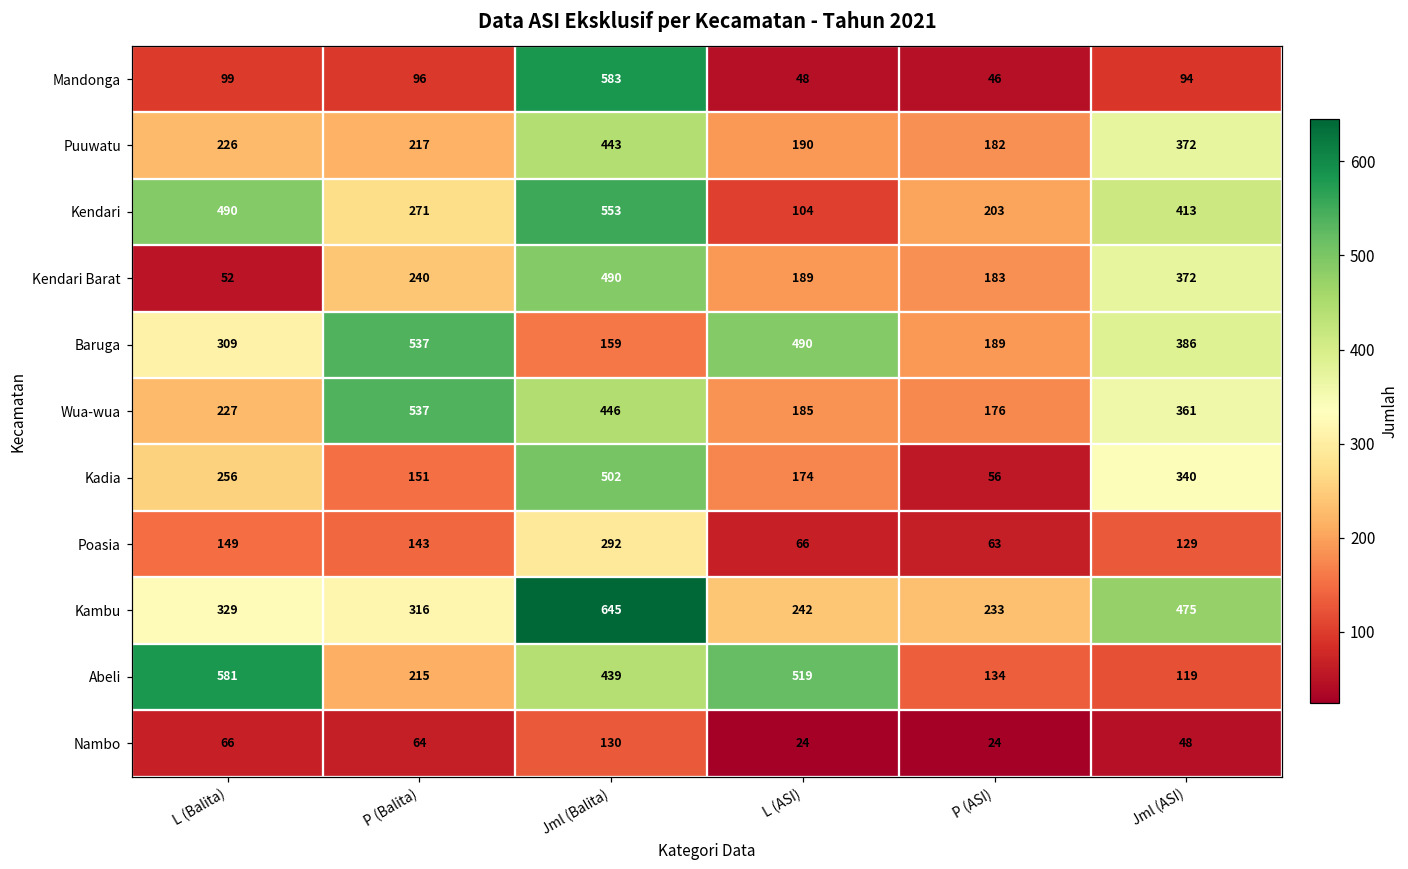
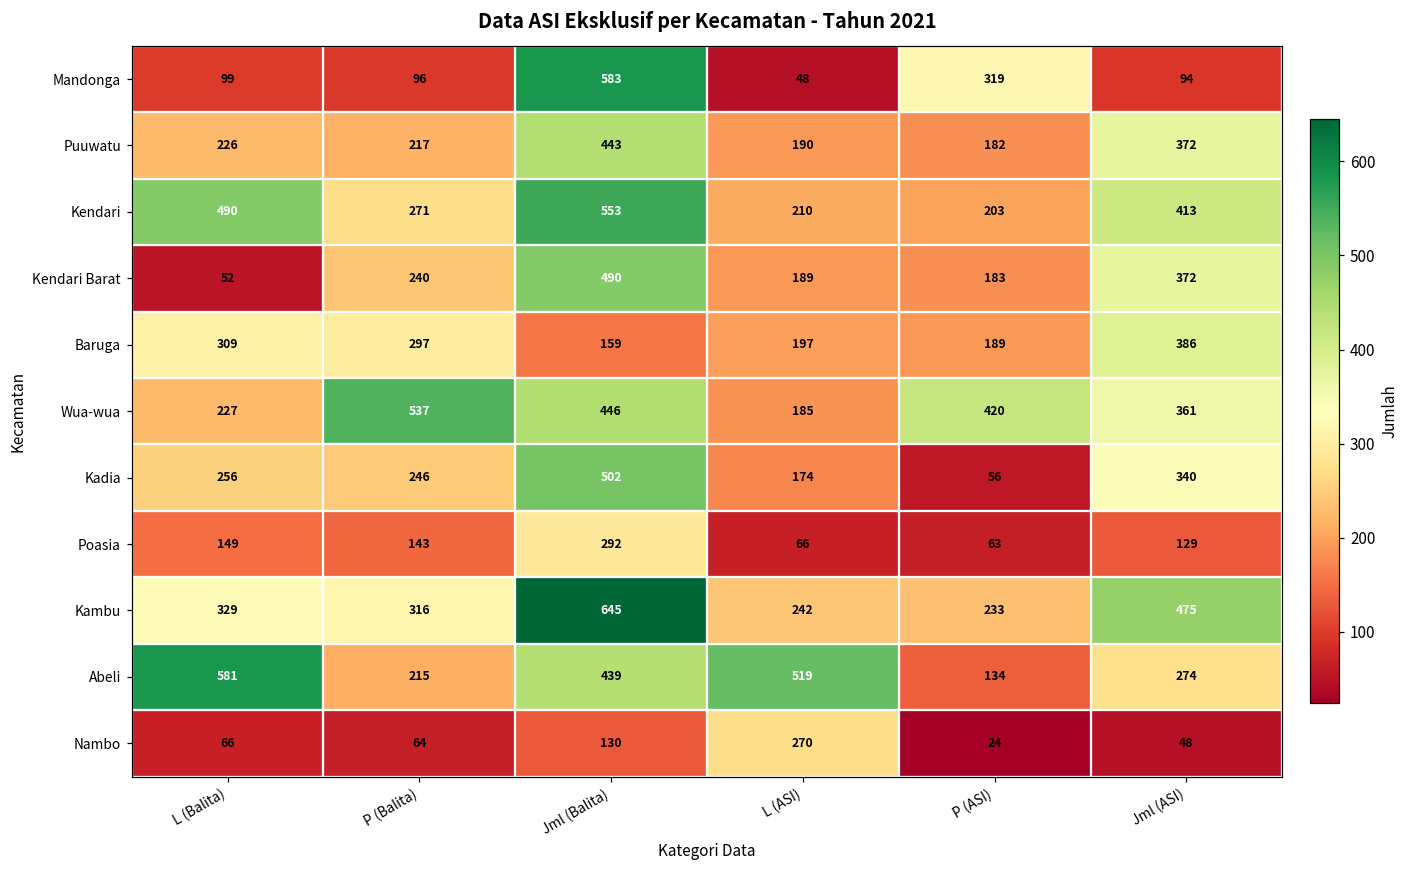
  {
    "Mandonga": {
      "L (Balita)": 99,
      "P (Balita)": 96,
      "Jml (Balita)": 583,
      "L (ASI)": 48,
-     "P (ASI)": 46,
+     "P (ASI)": 319,
      "Jml (ASI)": 94
    },
    "Puuwatu": {
      "L (Balita)": 226,
      "P (Balita)": 217,
      "Jml (Balita)": 443,
      "L (ASI)": 190,
      "P (ASI)": 182,
      "Jml (ASI)": 372
    },
    "Kendari": {
      "L (Balita)": 490,
      "P (Balita)": 271,
      "Jml (Balita)": 553,
-     "L (ASI)": 104,
+     "L (ASI)": 210,
      "P (ASI)": 203,
      "Jml (ASI)": 413
    },
    "Kendari Barat": {
      "L (Balita)": 52,
      "P (Balita)": 240,
      "Jml (Balita)": 490,
      "L (ASI)": 189,
      "P (ASI)": 183,
      "Jml (ASI)": 372
    },
    "Baruga": {
      "L (Balita)": 309,
-     "P (Balita)": 537,
+     "P (Balita)": 297,
      "Jml (Balita)": 159,
-     "L (ASI)": 490,
+     "L (ASI)": 197,
      "P (ASI)": 189,
      "Jml (ASI)": 386
    },
    "Wua-wua": {
      "L (Balita)": 227,
      "P (Balita)": 537,
      "Jml (Balita)": 446,
      "L (ASI)": 185,
-     "P (ASI)": 176,
+     "P (ASI)": 420,
      "Jml (ASI)": 361
    },
    "Kadia": {
      "L (Balita)": 256,
-     "P (Balita)": 151,
+     "P (Balita)": 246,
      "Jml (Balita)": 502,
      "L (ASI)": 174,
      "P (ASI)": 56,
      "Jml (ASI)": 340
    },
    "Poasia": {
      "L (Balita)": 149,
      "P (Balita)": 143,
      "Jml (Balita)": 292,
      "L (ASI)": 66,
      "P (ASI)": 63,
      "Jml (ASI)": 129
    },
    "Kambu": {
      "L (Balita)": 329,
      "P (Balita)": 316,
      "Jml (Balita)": 645,
      "L (ASI)": 242,
      "P (ASI)": 233,
      "Jml (ASI)": 475
    },
    "Abeli": {
      "L (Balita)": 581,
      "P (Balita)": 215,
      "Jml (Balita)": 439,
      "L (ASI)": 519,
      "P (ASI)": 134,
-     "Jml (ASI)": 119
+     "Jml (ASI)": 274
    },
    "Nambo": {
      "L (Balita)": 66,
      "P (Balita)": 64,
      "Jml (Balita)": 130,
-     "L (ASI)": 24,
+     "L (ASI)": 270,
      "P (ASI)": 24,
      "Jml (ASI)": 48
    }
  }
